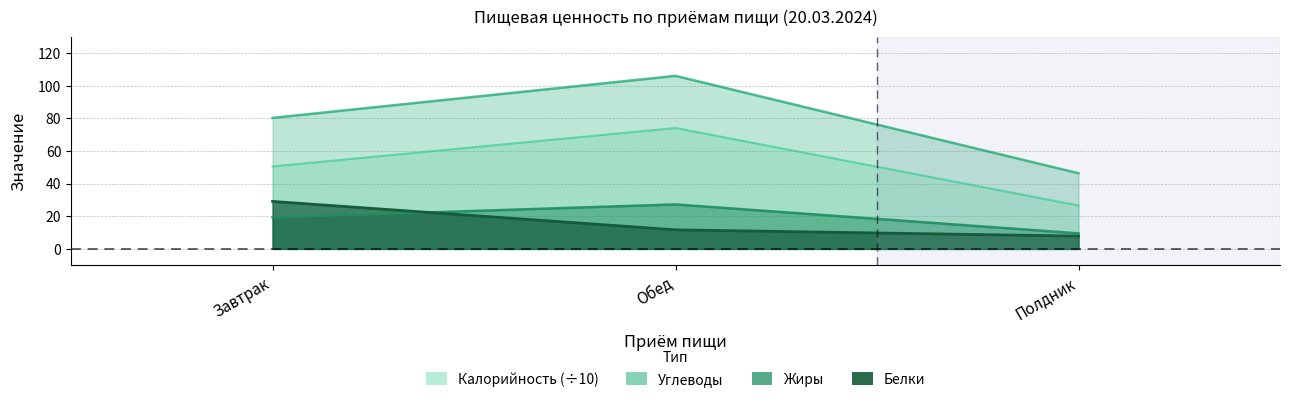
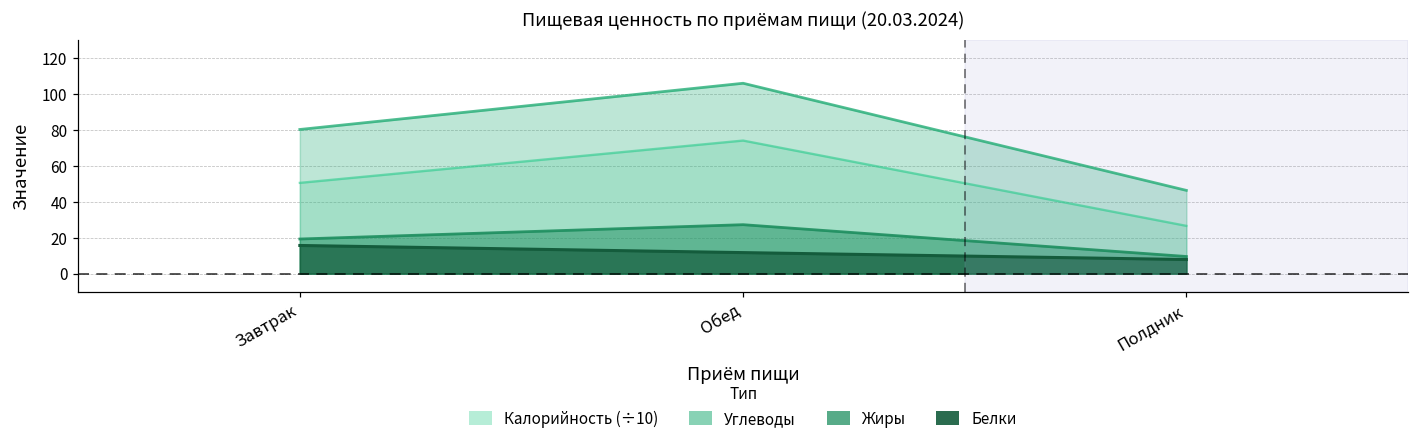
  {
    "Белки": {
-     "Завтрак": 29,
+     "Завтрак": 16,
      "Обед": 12,
      "Полдник": 8
    }
  }
